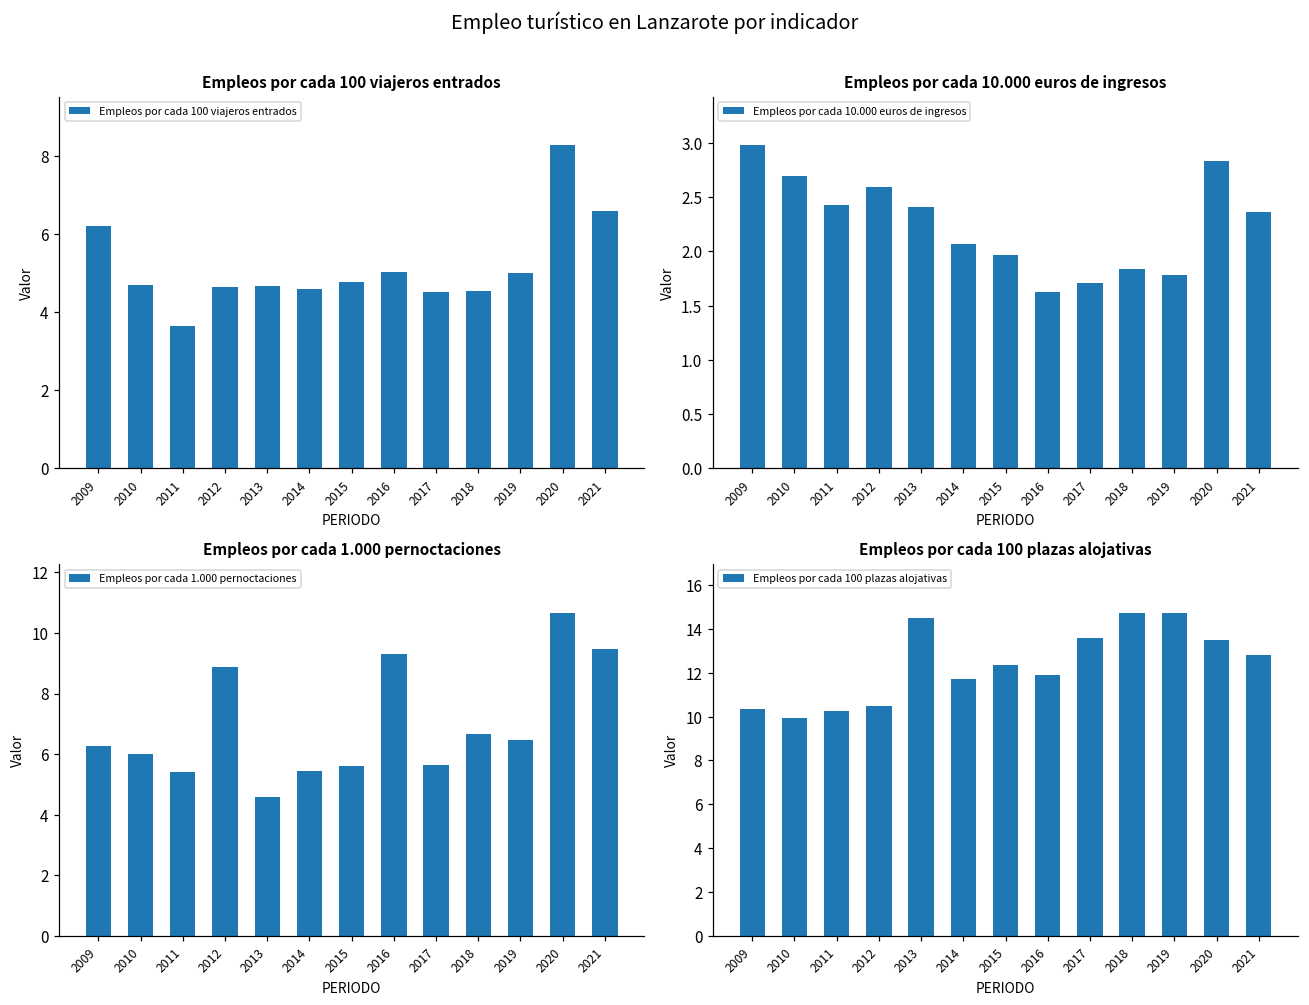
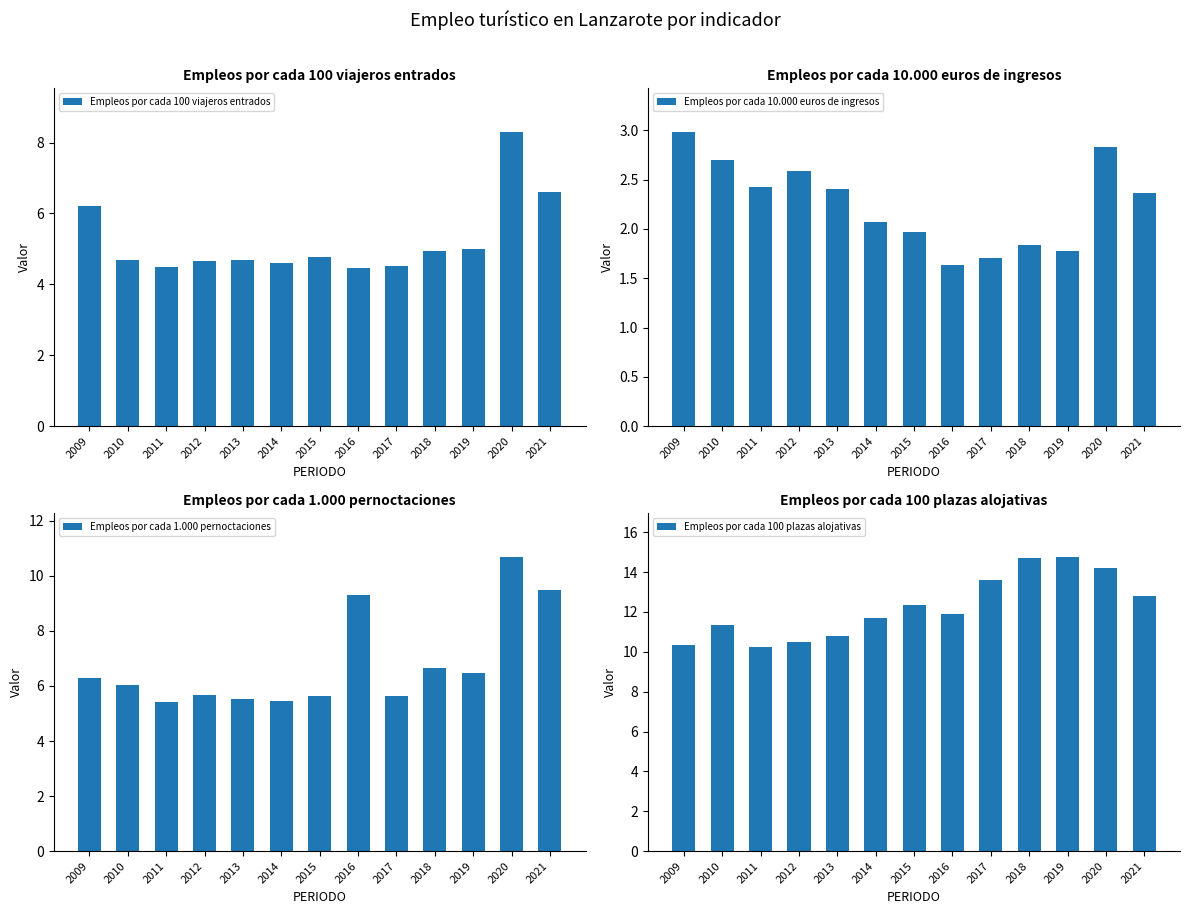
  {
    "Empleos por cada 100 viajeros entrados": {
      "2009": 6.2,
      "2010": 4.7,
-     "2011": 3.6,
+     "2011": 4.5,
      "2012": 4.7,
      "2013": 4.7,
      "2014": 4.6,
      "2015": 4.8,
-     "2016": 5.0,
+     "2016": 4.5,
      "2017": 4.5,
-     "2018": 4.6,
+     "2018": 5.0,
      "2019": 5.0,
      "2020": 8.3,
      "2021": 6.6
    },
    "Empleos por cada 10.000 euros de ingresos": {
      "2009": 3.0,
      "2010": 2.7,
      "2011": 2.4,
      "2012": 2.6,
      "2013": 2.4,
      "2014": 2.1,
      "2015": 2.0,
      "2016": 1.6,
      "2017": 1.7,
      "2018": 1.8,
      "2019": 1.8,
      "2020": 2.8,
      "2021": 2.4
    },
    "Empleos por cada 1.000 pernoctaciones": {
      "2009": 6.3,
      "2010": 6.0,
      "2011": 5.4,
-     "2012": 8.9,
-     "2013": 4.6,
+     "2012": 5.7,
+     "2013": 5.5,
      "2014": 5.4,
      "2015": 5.6,
      "2016": 9.3,
      "2017": 5.7,
      "2018": 6.7,
      "2019": 6.5,
      "2020": 10.7,
      "2021": 9.5
    },
    "Empleos por cada 100 plazas alojativas": {
      "2009": 10.3,
-     "2010": 9.9,
+     "2010": 11.3,
      "2011": 10.3,
      "2012": 10.5,
-     "2013": 14.5,
+     "2013": 10.8,
      "2014": 11.7,
      "2015": 12.4,
      "2016": 11.9,
      "2017": 13.6,
      "2018": 14.7,
      "2019": 14.7,
-     "2020": 13.5,
+     "2020": 14.2,
      "2021": 12.8
    }
  }
